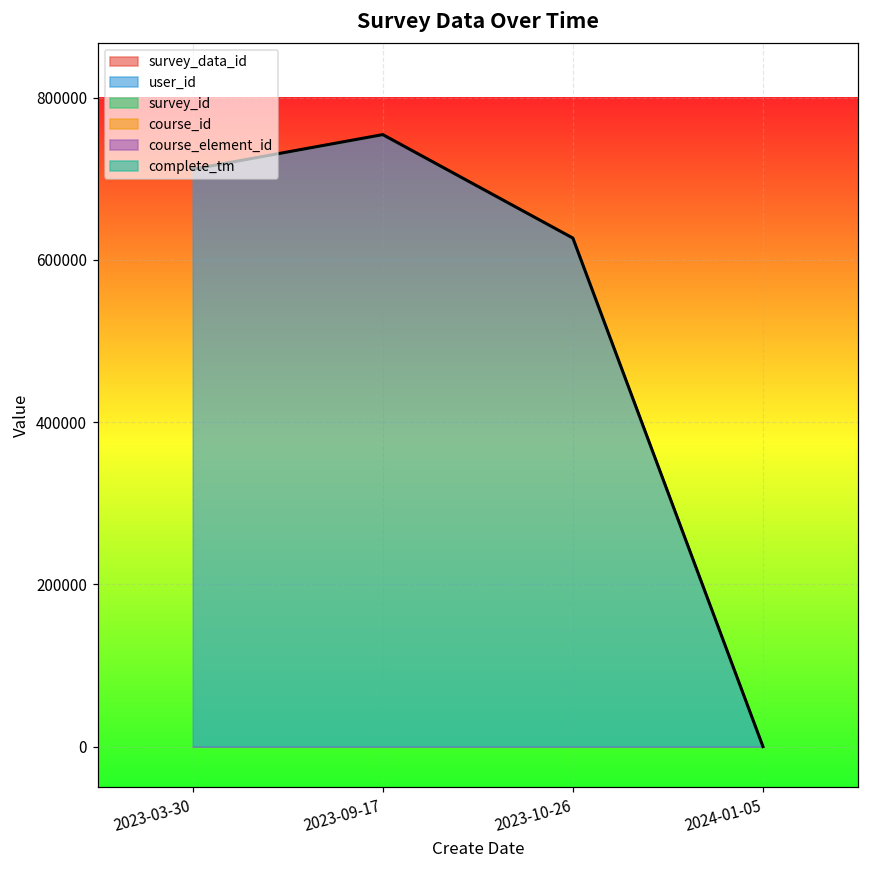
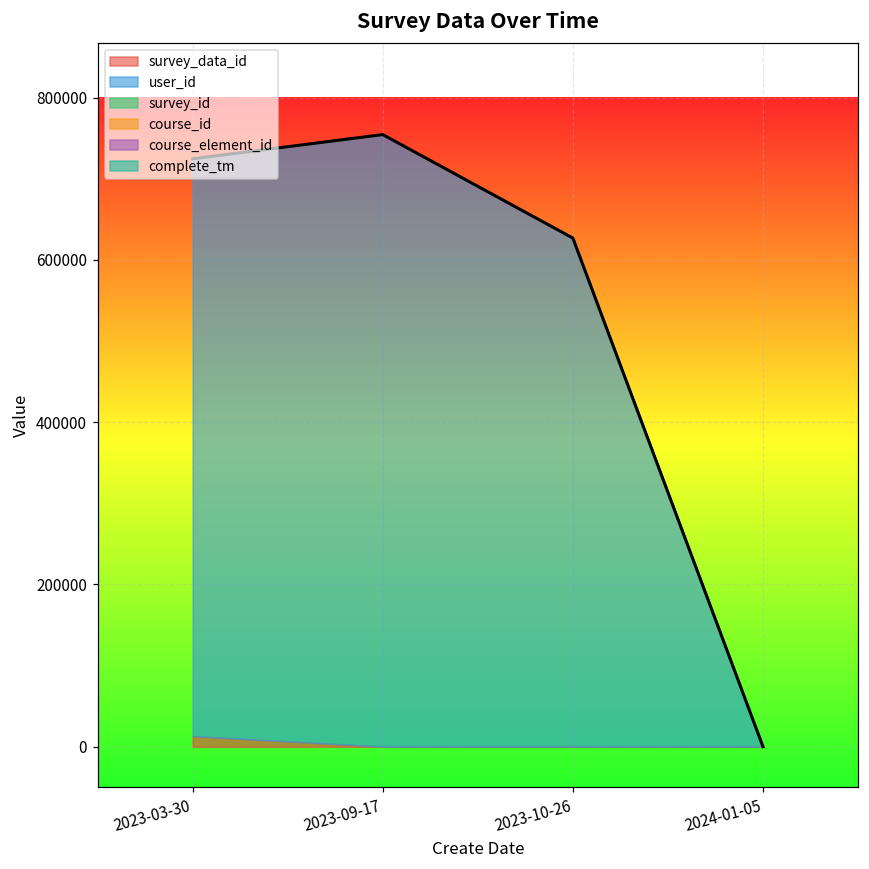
  {
    "survey_data_id": {
-     "2023-03-30": 0
+     "2023-03-30": 10000
    }
  }
